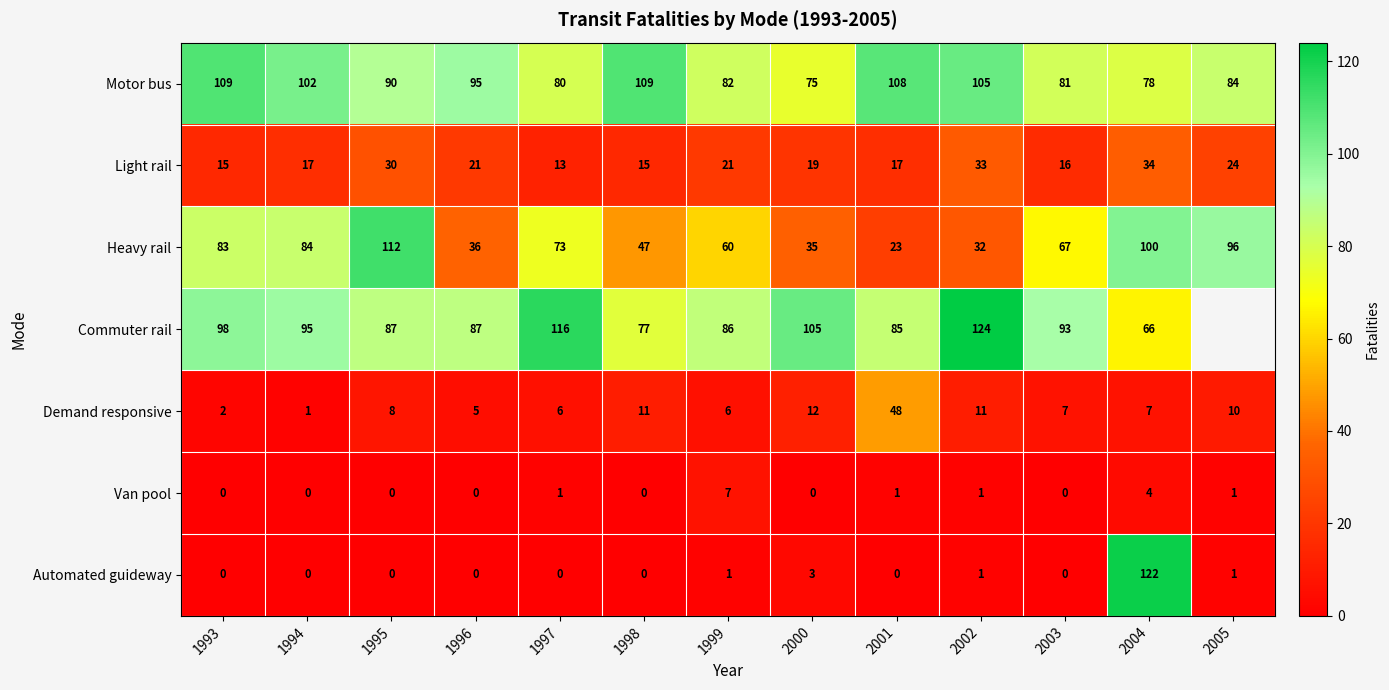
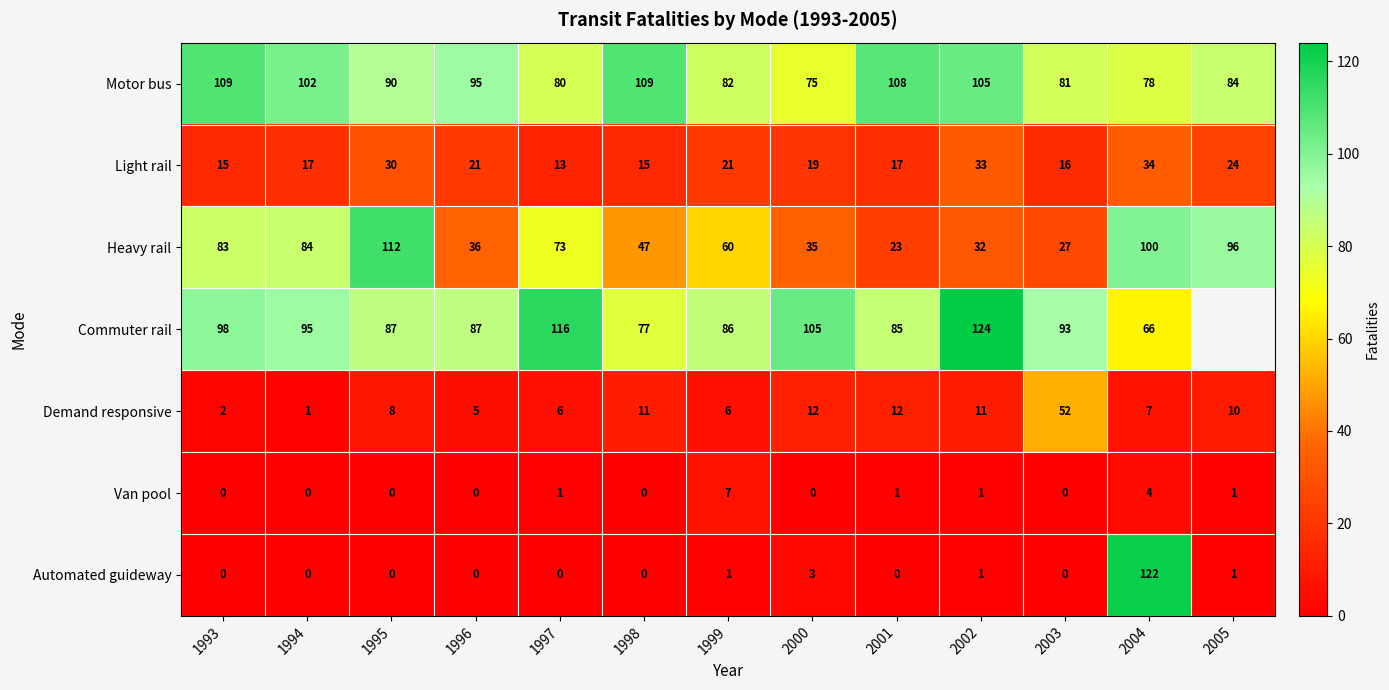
  {
    "Motor bus": {
      "1993": 109,
      "1994": 102,
      "1995": 90,
      "1996": 95,
      "1997": 80,
      "1998": 109,
      "1999": 82,
      "2000": 75,
      "2001": 108,
      "2002": 105,
      "2003": 81,
      "2004": 78,
      "2005": 84
    },
    "Light rail": {
      "1993": 15,
      "1994": 17,
      "1995": 30,
      "1996": 21,
      "1997": 13,
      "1998": 15,
      "1999": 21,
      "2000": 19,
      "2001": 17,
      "2002": 33,
      "2003": 16,
      "2004": 34,
      "2005": 24
    },
    "Heavy rail": {
      "1993": 83,
      "1994": 84,
      "1995": 112,
      "1996": 36,
      "1997": 73,
      "1998": 47,
      "1999": 60,
      "2000": 35,
      "2001": 23,
      "2002": 32,
-     "2003": 67,
+     "2003": 27,
      "2004": 100,
      "2005": 96
    },
    "Commuter rail": {
      "1993": 98,
      "1994": 95,
      "1995": 87,
      "1996": 87,
      "1997": 116,
      "1998": 77,
      "1999": 86,
      "2000": 105,
      "2001": 85,
      "2002": 124,
      "2003": 93,
      "2004": 66
    },
    "Demand responsive": {
      "1993": 2,
      "1994": 1,
      "1995": 8,
      "1996": 5,
      "1997": 6,
      "1998": 11,
      "1999": 6,
      "2000": 12,
-     "2001": 48,
+     "2001": 12,
      "2002": 11,
-     "2003": 7,
+     "2003": 52,
      "2004": 7,
      "2005": 10
    },
    "Van pool": {
      "1993": 0,
      "1994": 0,
      "1995": 0,
      "1996": 0,
      "1997": 1,
      "1998": 0,
      "1999": 7,
      "2000": 0,
      "2001": 1,
      "2002": 1,
      "2003": 0,
      "2004": 4,
      "2005": 1
    },
    "Automated guideway": {
      "1993": 0,
      "1994": 0,
      "1995": 0,
      "1996": 0,
      "1997": 0,
      "1998": 0,
      "1999": 1,
      "2000": 3,
      "2001": 0,
      "2002": 1,
      "2003": 0,
      "2004": 122,
      "2005": 1
    }
  }
